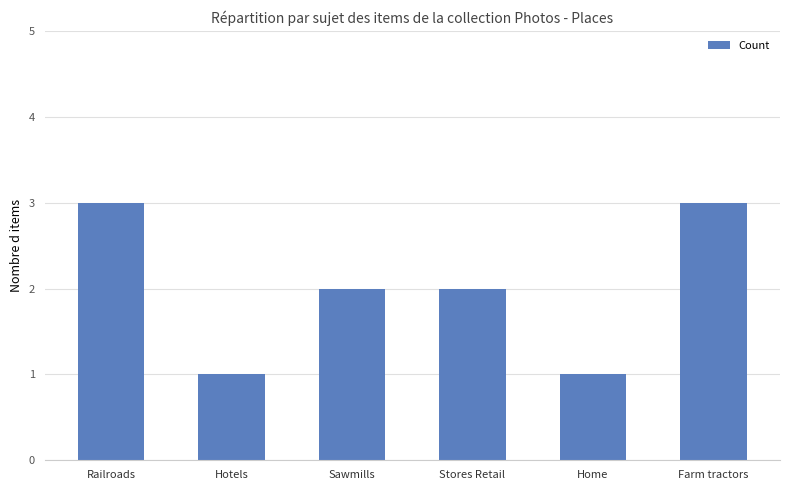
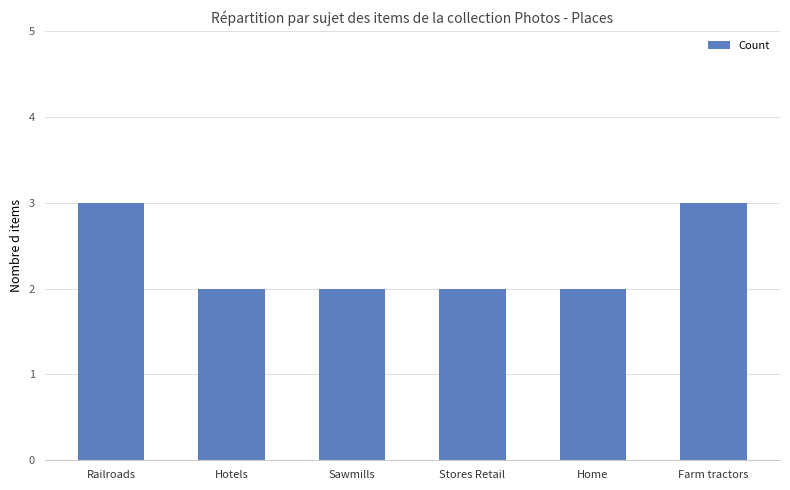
  {
    "Railroads": 3,
-   "Hotels": 1,
+   "Hotels": 2,
    "Sawmills": 2,
    "Stores Retail": 2,
-   "Home": 1,
+   "Home": 2,
    "Farm tractors": 3
  }
